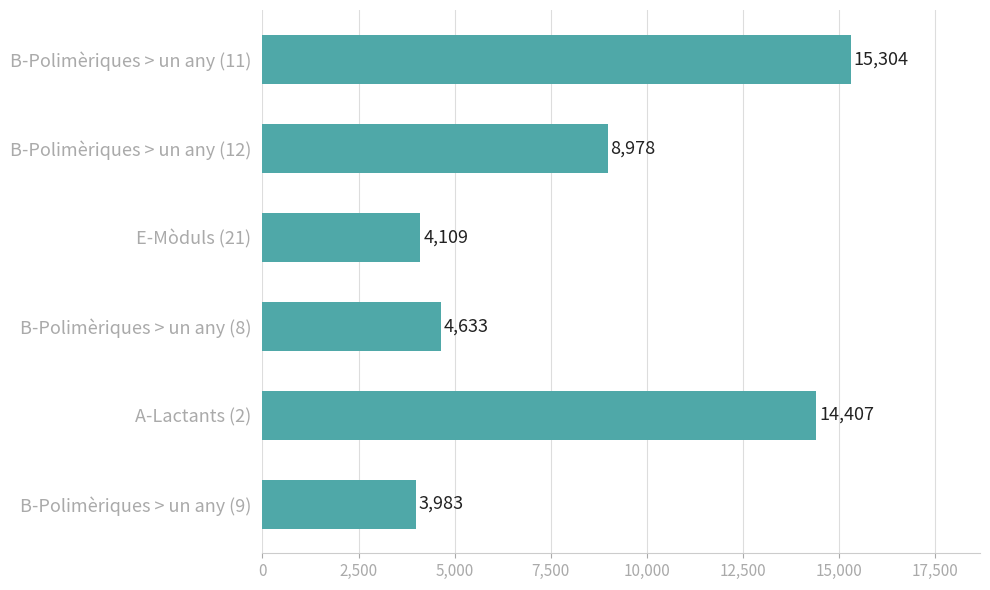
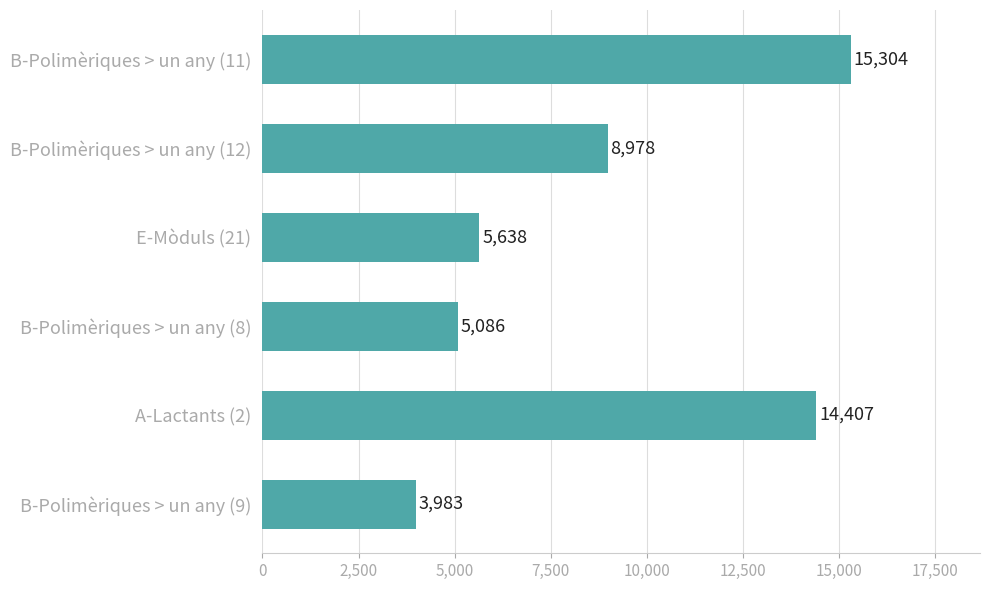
  {
    "B-Polimèriques > un any (11)": "15,304",
    "B-Polimèriques > un any (12)": "8,978",
-   "E-Mòduls (21)": "4,109",
-   "B-Polimèriques > un any (8)": "4,633",
+   "E-Mòduls (21)": "5,638",
+   "B-Polimèriques > un any (8)": "5,086",
    "A-Lactants (2)": "14,407",
    "B-Polimèriques > un any (9)": "3,983"
  }
